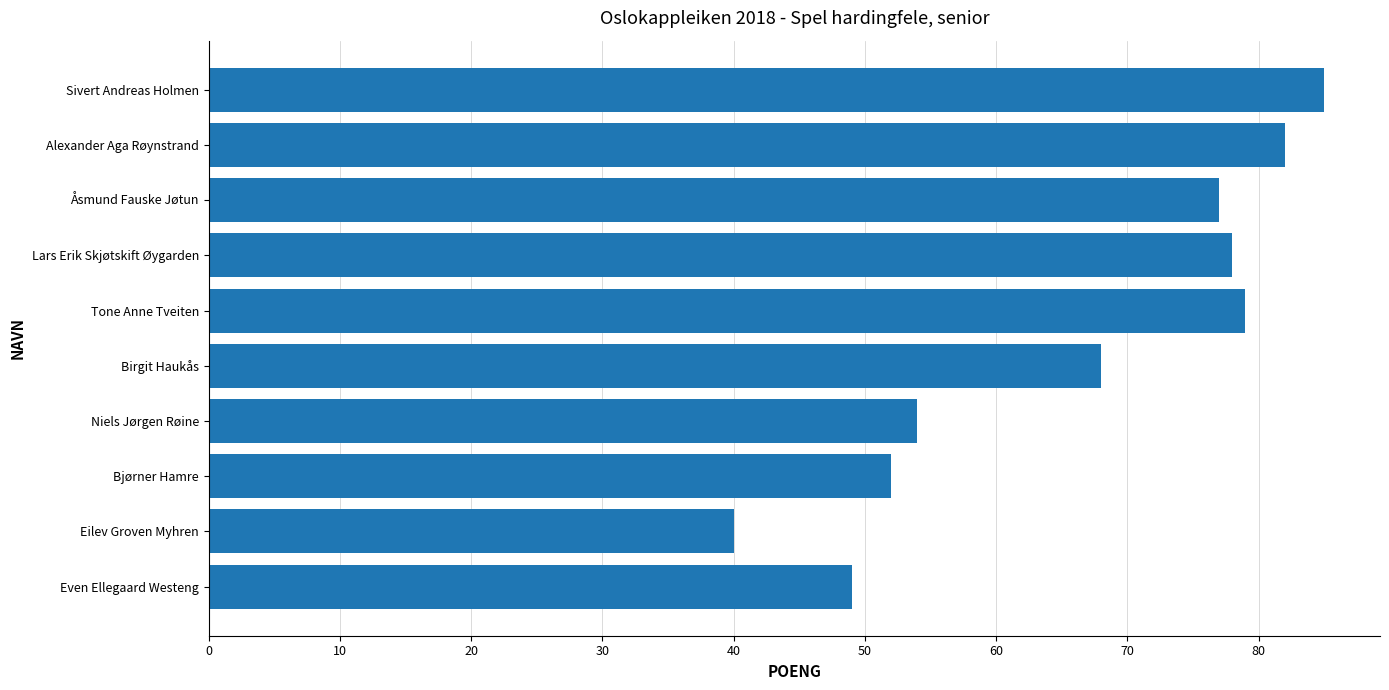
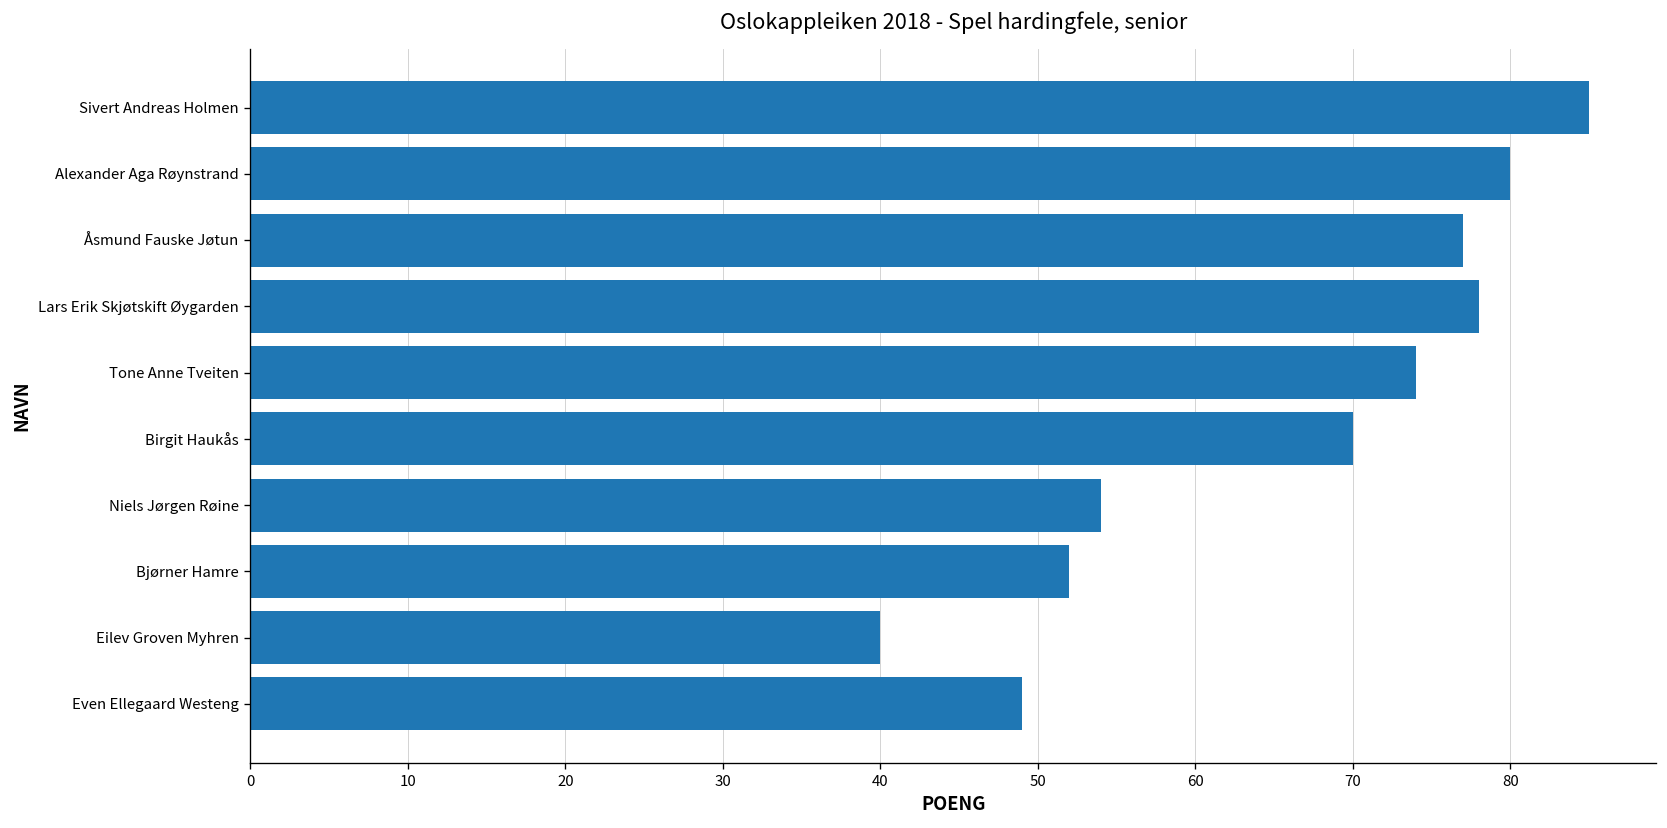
  {
    "Sivert Andreas Holmen": 85,
-   "Alexander Aga Røynstrand": 82,
+   "Alexander Aga Røynstrand": 80,
    "Åsmund Fauske Jøtun": 77,
    "Lars Erik Skjøtskift Øygarden": 78,
-   "Tone Anne Tveiten": 79,
-   "Birgit Haukås": 68,
+   "Tone Anne Tveiten": 74,
+   "Birgit Haukås": 70,
    "Niels Jørgen Røine": 54,
    "Bjørner Hamre": 52,
    "Eilev Groven Myhren": 40,
    "Even Ellegaard Westeng": 49
  }
